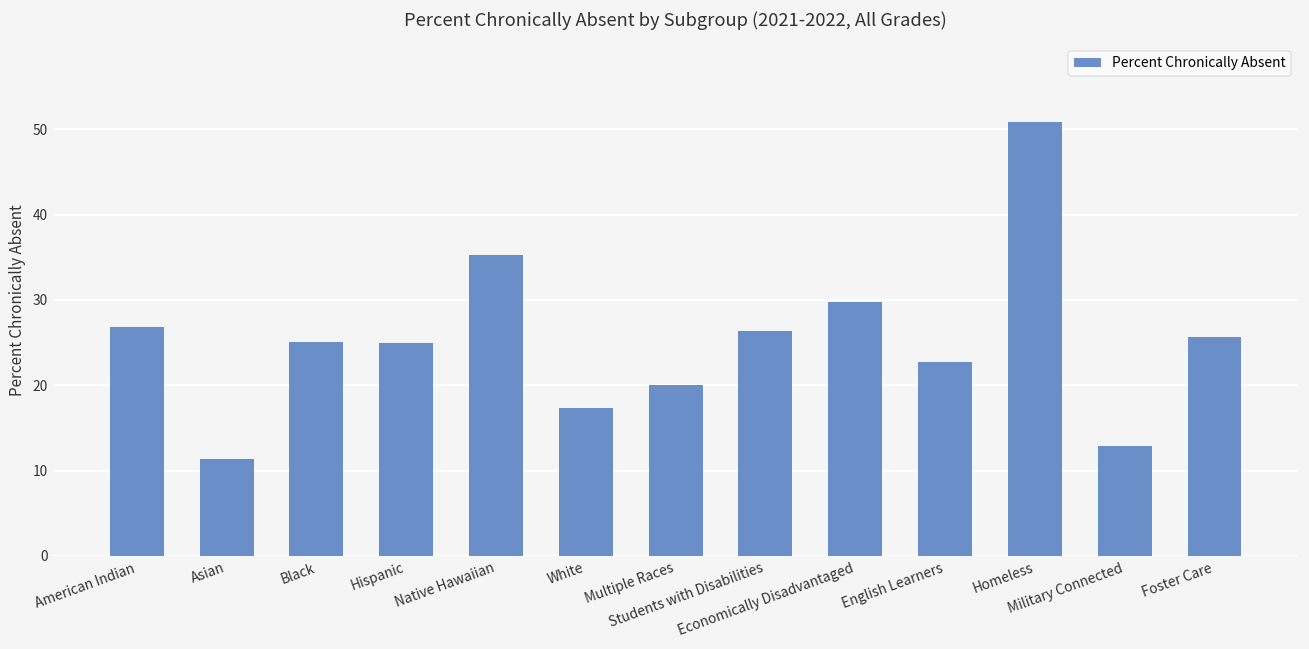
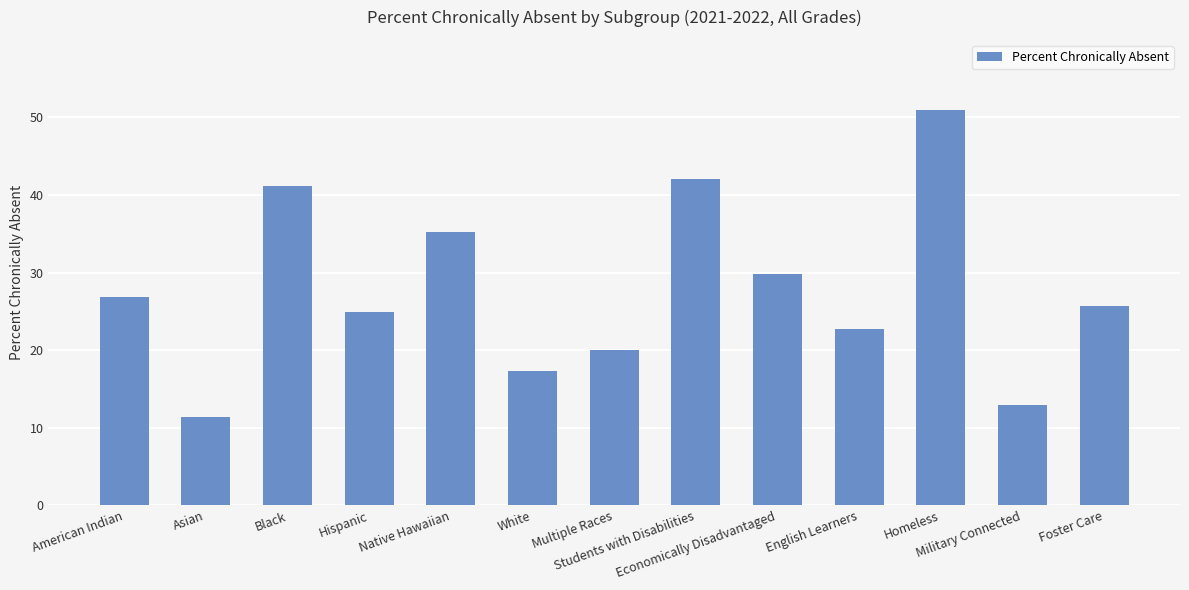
  {
    "American Indian": 27,
    "Asian": 11,
-   "Black": 25,
+   "Black": 41,
    "Hispanic": 25,
    "Native Hawaiian": 35,
    "White": 17,
    "Multiple Races": 20,
-   "Students with Disabilities": 26,
+   "Students with Disabilities": 42,
    "Economically Disadvantaged": 30,
    "English Learners": 23,
    "Homeless": 51,
    "Military Connected": 13,
    "Foster Care": 26
  }
